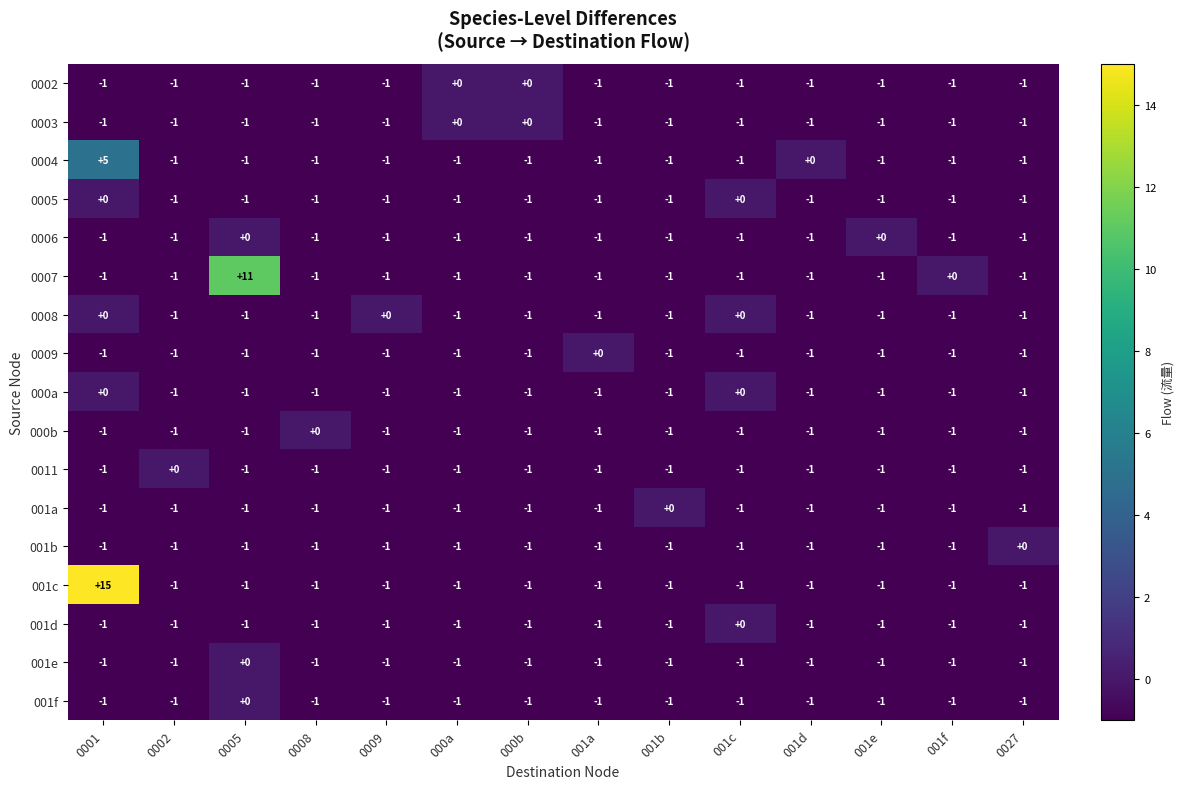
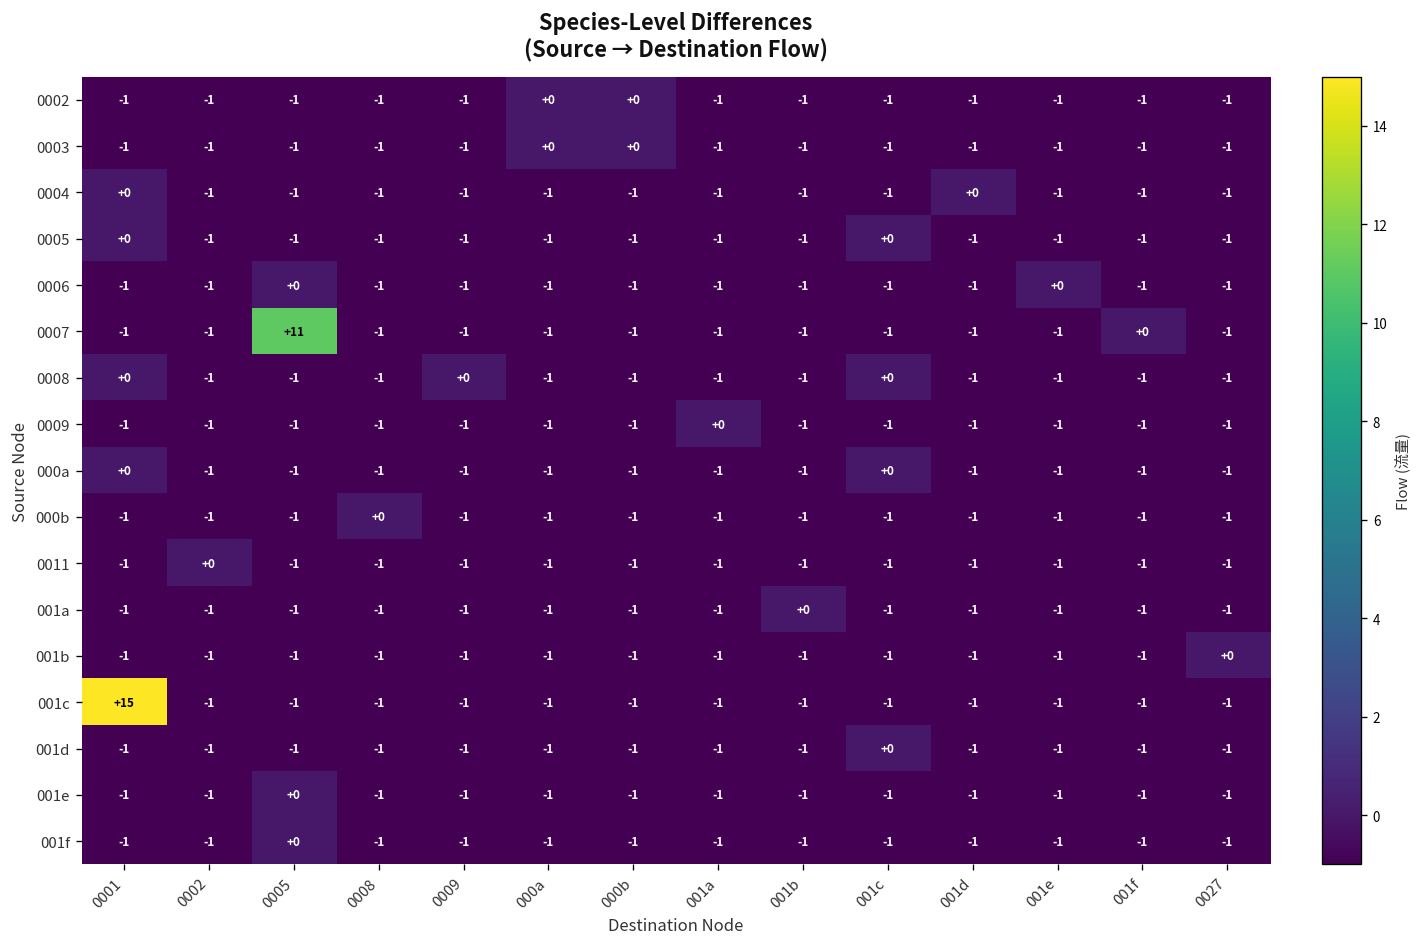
  {
    "0004": {
-     "0001": "+5",
+     "0001": "+0",
      "0002": "-1",
      "0005": "-1",
      "0008": "-1",
      "0009": "-1",
      "000a": "-1",
      "000b": "-1",
      "001a": "-1",
      "001b": "-1",
      "001c": "-1",
      "001d": "+0",
      "001e": "-1",
      "001f": "-1",
      "0027": "-1"
    }
  }
